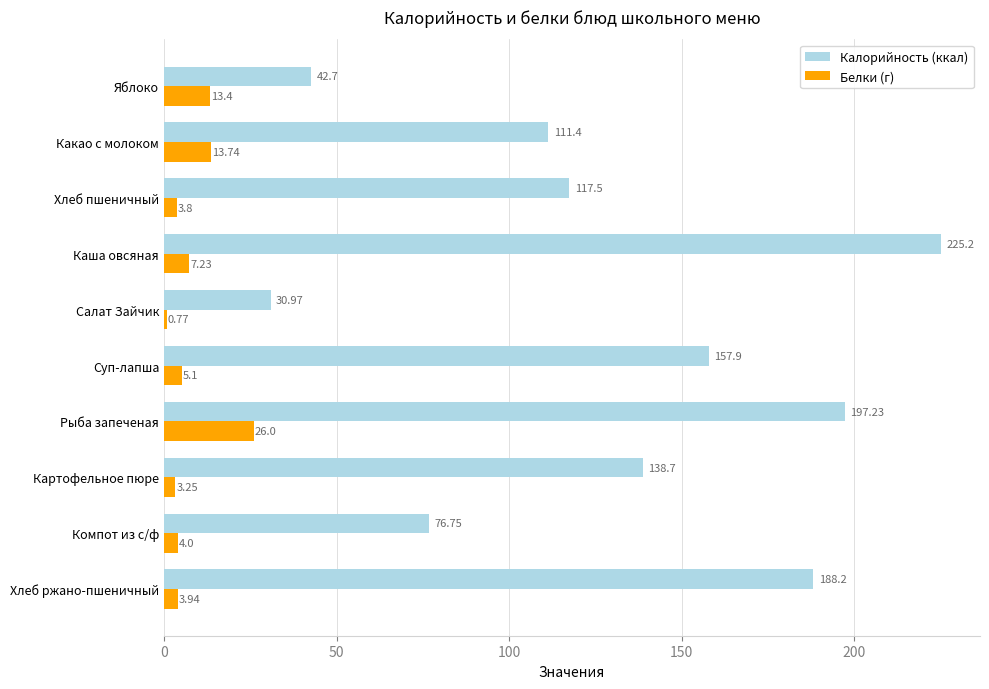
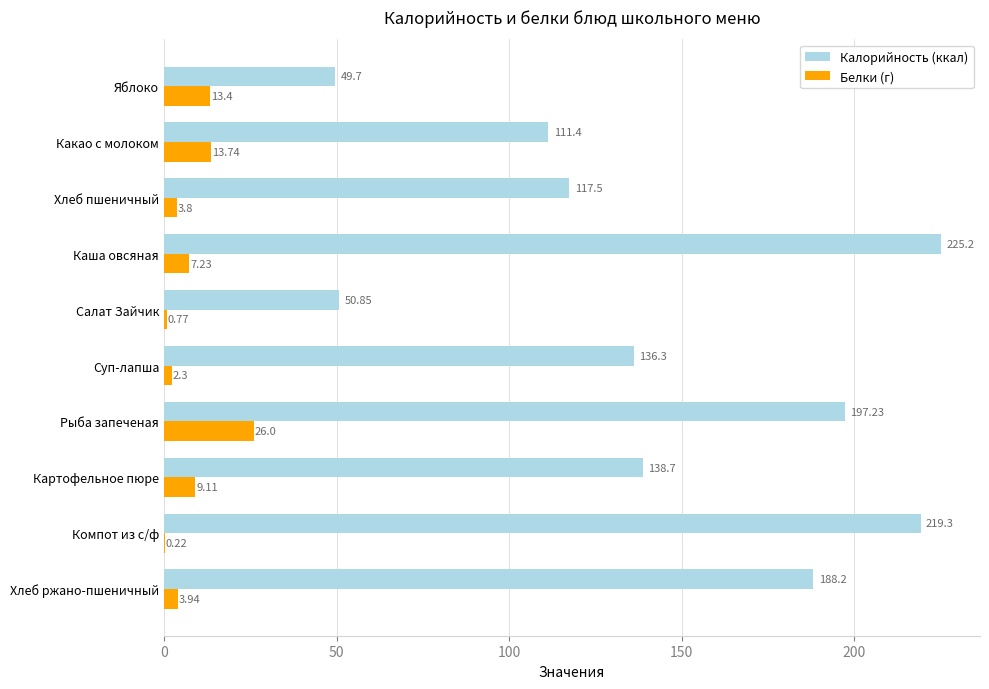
  {
    "Калорийность (ккал)": {
-     "Яблоко": 42.7,
+     "Яблоко": 49.7,
      "Какао с молоком": 111.4,
      "Хлеб пшеничный": 117.5,
      "Каша овсяная": 225.2,
-     "Салат Зайчик": 30.97,
-     "Суп-лапша": 157.9,
+     "Салат Зайчик": 50.85,
+     "Суп-лапша": 136.3,
      "Рыба запеченая": 197.23,
      "Картофельное пюре": 138.7,
-     "Компот из с/ф": 76.75,
+     "Компот из с/ф": 219.3,
      "Хлеб ржано-пшеничный": 188.2
    },
    "Белки (г)": {
      "Яблоко": 13.4,
      "Какао с молоком": 13.74,
      "Хлеб пшеничный": 3.8,
      "Каша овсяная": 7.23,
      "Салат Зайчик": 0.77,
-     "Суп-лапша": 5.1,
+     "Суп-лапша": 2.3,
      "Рыба запеченая": 26.0,
-     "Картофельное пюре": 3.25,
-     "Компот из с/ф": 4.0,
+     "Картофельное пюре": 9.11,
+     "Компот из с/ф": 0.22,
      "Хлеб ржано-пшеничный": 3.94
    }
  }
